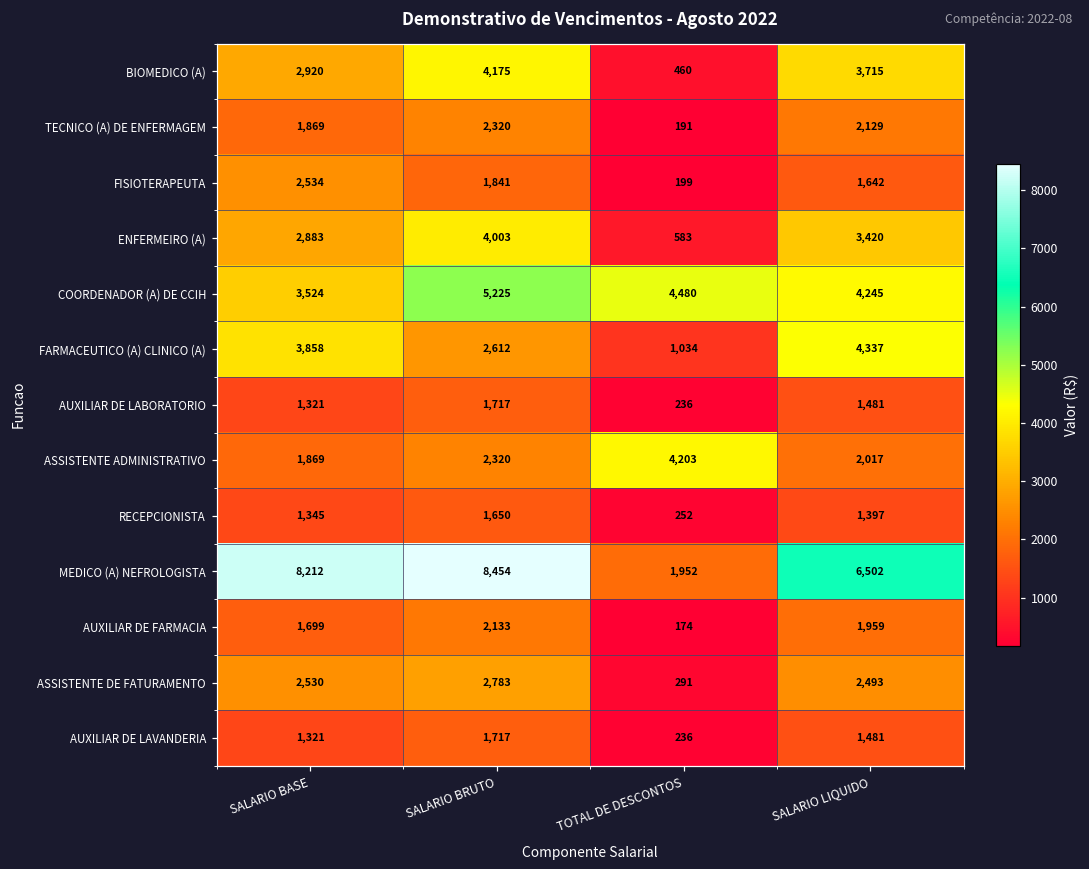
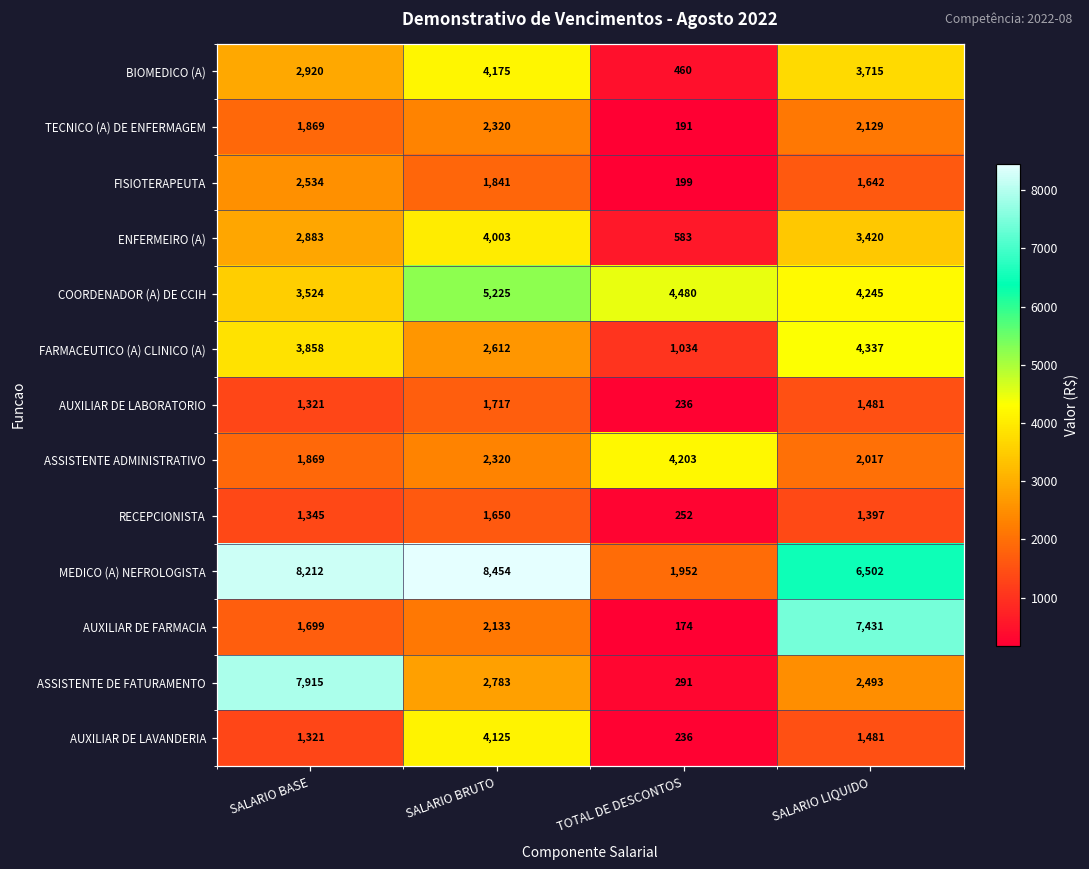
  {
    "BIOMEDICO (A)": {
      "SALARIO BASE": "2,920",
      "SALARIO BRUTO": "4,175",
      "TOTAL DE DESCONTOS": "460",
      "SALARIO LIQUIDO": "3,715"
    },
    "TECNICO (A) DE ENFERMAGEM": {
      "SALARIO BASE": "1,869",
      "SALARIO BRUTO": "2,320",
      "TOTAL DE DESCONTOS": "191",
      "SALARIO LIQUIDO": "2,129"
    },
    "FISIOTERAPEUTA": {
      "SALARIO BASE": "2,534",
      "SALARIO BRUTO": "1,841",
      "TOTAL DE DESCONTOS": "199",
      "SALARIO LIQUIDO": "1,642"
    },
    "ENFERMEIRO (A)": {
      "SALARIO BASE": "2,883",
      "SALARIO BRUTO": "4,003",
      "TOTAL DE DESCONTOS": "583",
      "SALARIO LIQUIDO": "3,420"
    },
    "COORDENADOR (A) DE CCIH": {
      "SALARIO BASE": "3,524",
      "SALARIO BRUTO": "5,225",
      "TOTAL DE DESCONTOS": "4,480",
      "SALARIO LIQUIDO": "4,245"
    },
    "FARMACEUTICO (A) CLINICO (A)": {
      "SALARIO BASE": "3,858",
      "SALARIO BRUTO": "2,612",
      "TOTAL DE DESCONTOS": "1,034",
      "SALARIO LIQUIDO": "4,337"
    },
    "AUXILIAR DE LABORATORIO": {
      "SALARIO BASE": "1,321",
      "SALARIO BRUTO": "1,717",
      "TOTAL DE DESCONTOS": "236",
      "SALARIO LIQUIDO": "1,481"
    },
    "ASSISTENTE ADMINISTRATIVO": {
      "SALARIO BASE": "1,869",
      "SALARIO BRUTO": "2,320",
      "TOTAL DE DESCONTOS": "4,203",
      "SALARIO LIQUIDO": "2,017"
    },
    "RECEPCIONISTA": {
      "SALARIO BASE": "1,345",
      "SALARIO BRUTO": "1,650",
      "TOTAL DE DESCONTOS": "252",
      "SALARIO LIQUIDO": "1,397"
    },
    "MEDICO (A) NEFROLOGISTA": {
      "SALARIO BASE": "8,212",
      "SALARIO BRUTO": "8,454",
      "TOTAL DE DESCONTOS": "1,952",
      "SALARIO LIQUIDO": "6,502"
    },
    "AUXILIAR DE FARMACIA": {
      "SALARIO BASE": "1,699",
      "SALARIO BRUTO": "2,133",
      "TOTAL DE DESCONTOS": "174",
-     "SALARIO LIQUIDO": "1,959"
+     "SALARIO LIQUIDO": "7,431"
    },
    "ASSISTENTE DE FATURAMENTO": {
-     "SALARIO BASE": "2,530",
+     "SALARIO BASE": "7,915",
      "SALARIO BRUTO": "2,783",
      "TOTAL DE DESCONTOS": "291",
      "SALARIO LIQUIDO": "2,493"
    },
    "AUXILIAR DE LAVANDERIA": {
      "SALARIO BASE": "1,321",
-     "SALARIO BRUTO": "1,717",
+     "SALARIO BRUTO": "4,125",
      "TOTAL DE DESCONTOS": "236",
      "SALARIO LIQUIDO": "1,481"
    }
  }
